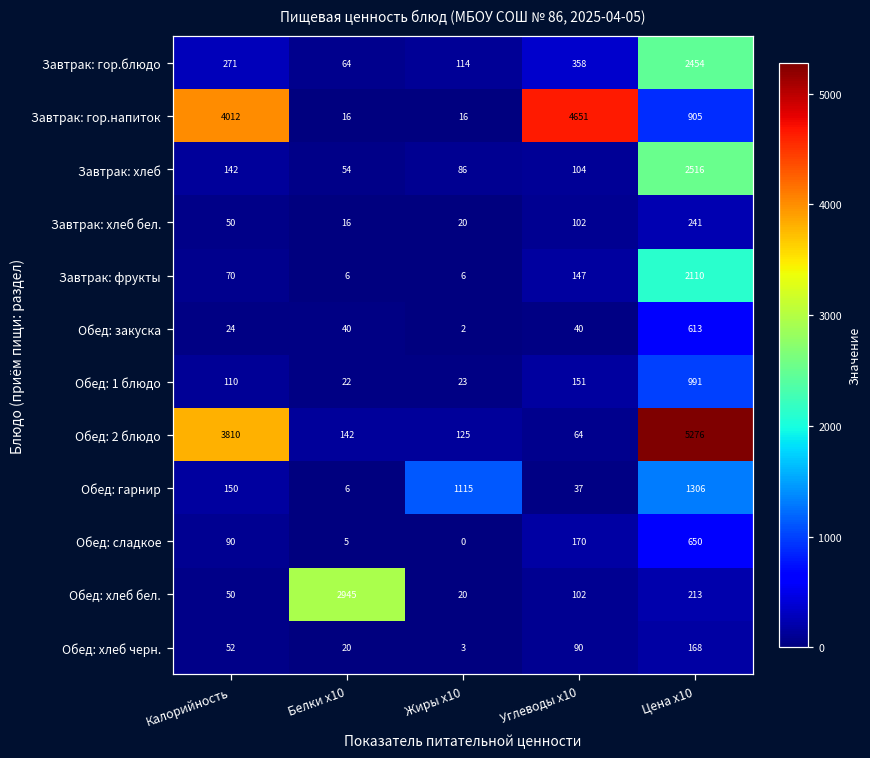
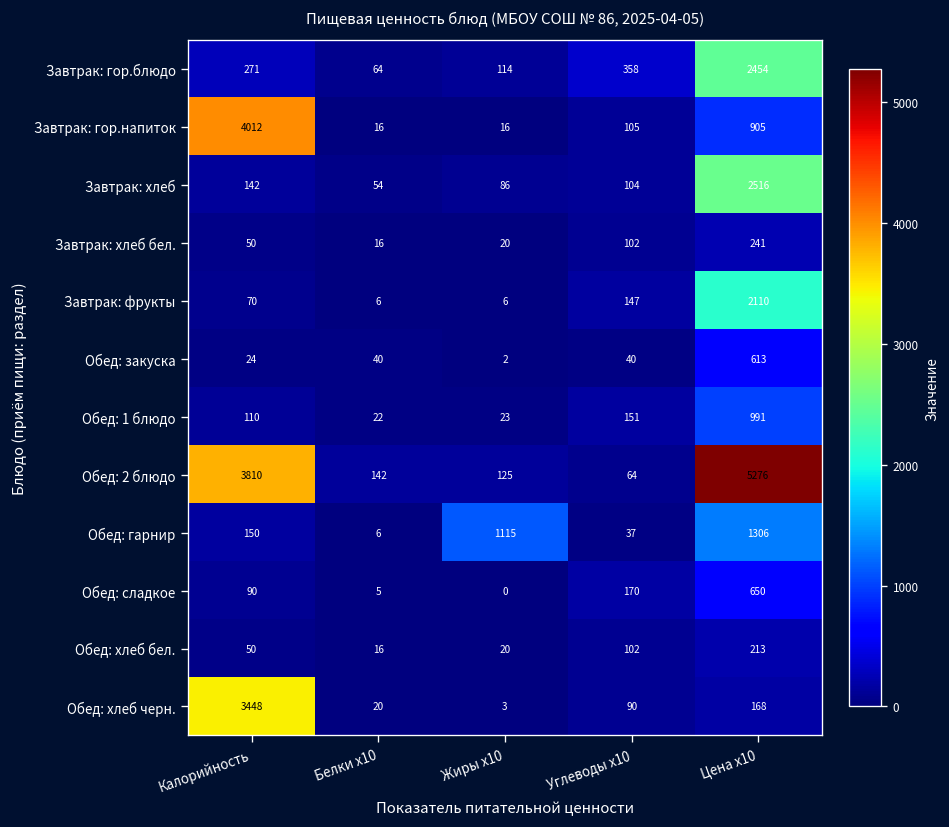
  {
    "Завтрак: гор.блюдо": {
      "Калорийность": 271,
      "Белки x10": 64,
      "Жиры x10": 114,
      "Углеводы x10": 358,
      "Цена x10": 2454
    },
    "Завтрак: гор.напиток": {
      "Калорийность": 4012,
      "Белки x10": 16,
      "Жиры x10": 16,
-     "Углеводы x10": 4651,
+     "Углеводы x10": 105,
      "Цена x10": 905
    },
    "Завтрак: хлеб": {
      "Калорийность": 142,
      "Белки x10": 54,
      "Жиры x10": 86,
      "Углеводы x10": 104,
      "Цена x10": 2516
    },
    "Завтрак: хлеб бел.": {
      "Калорийность": 50,
      "Белки x10": 16,
      "Жиры x10": 20,
      "Углеводы x10": 102,
      "Цена x10": 241
    },
    "Завтрак: фрукты": {
      "Калорийность": 70,
      "Белки x10": 6,
      "Жиры x10": 6,
      "Углеводы x10": 147,
      "Цена x10": 2110
    },
    "Обед: закуска": {
      "Калорийность": 24,
      "Белки x10": 40,
      "Жиры x10": 2,
      "Углеводы x10": 40,
      "Цена x10": 613
    },
    "Обед: 1 блюдо": {
      "Калорийность": 110,
      "Белки x10": 22,
      "Жиры x10": 23,
      "Углеводы x10": 151,
      "Цена x10": 991
    },
    "Обед: 2 блюдо": {
      "Калорийность": 3810,
      "Белки x10": 142,
      "Жиры x10": 125,
      "Углеводы x10": 64,
      "Цена x10": 5276
    },
    "Обед: гарнир": {
      "Калорийность": 150,
      "Белки x10": 6,
      "Жиры x10": 1115,
      "Углеводы x10": 37,
      "Цена x10": 1306
    },
    "Обед: сладкое": {
      "Калорийность": 90,
      "Белки x10": 5,
      "Жиры x10": 0,
      "Углеводы x10": 170,
      "Цена x10": 650
    },
    "Обед: хлеб бел.": {
      "Калорийность": 50,
-     "Белки x10": 2945,
+     "Белки x10": 16,
      "Жиры x10": 20,
      "Углеводы x10": 102,
      "Цена x10": 213
    },
    "Обед: хлеб черн.": {
-     "Калорийность": 52,
+     "Калорийность": 3448,
      "Белки x10": 20,
      "Жиры x10": 3,
      "Углеводы x10": 90,
      "Цена x10": 168
    }
  }
